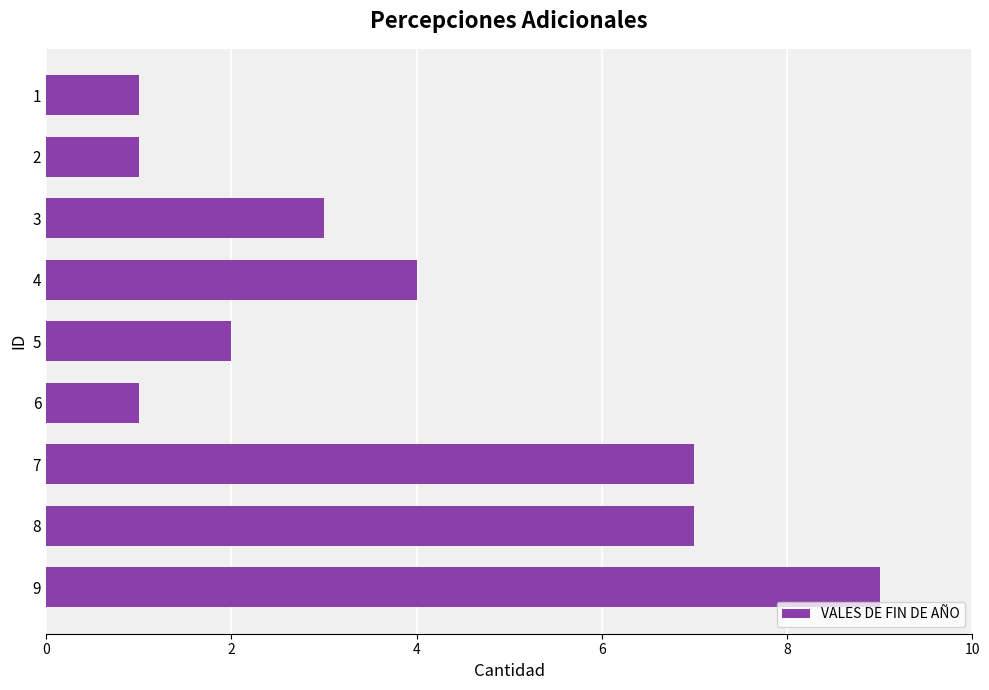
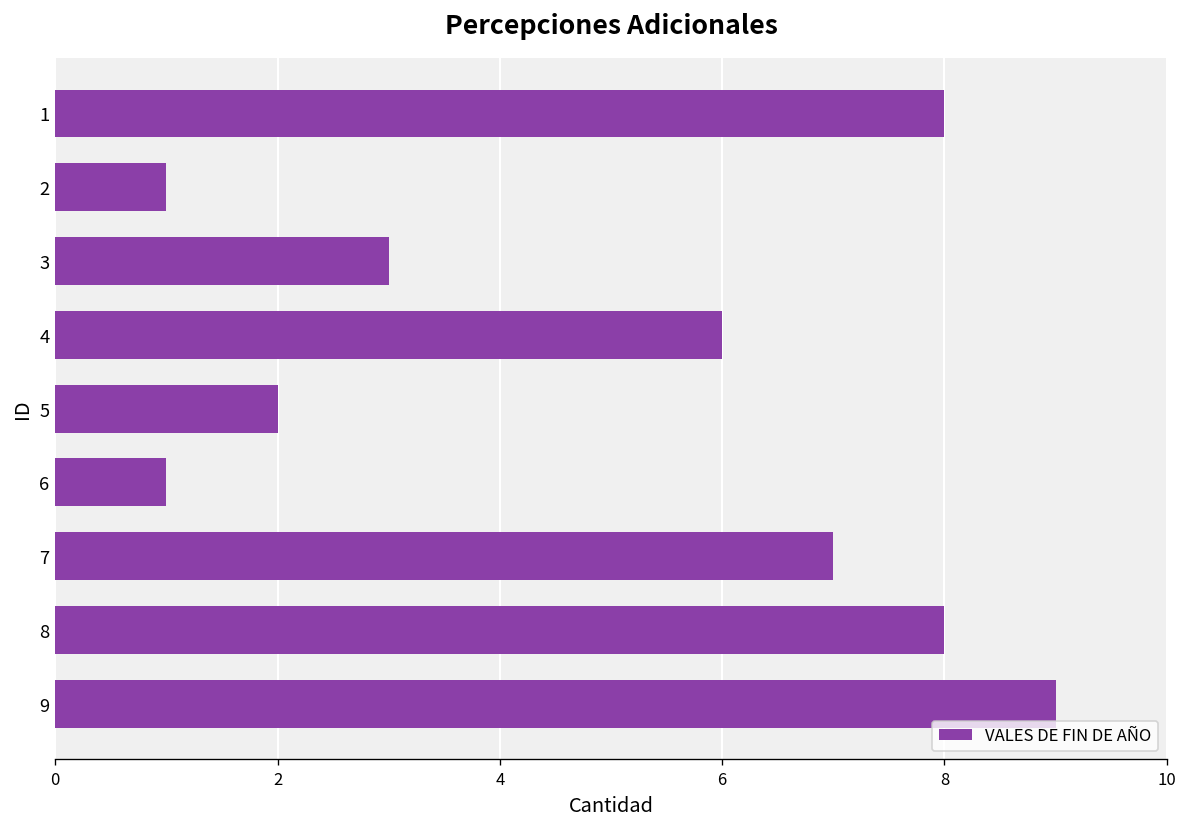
  {
-   "1": 1,
+   "1": 8,
    "2": 1,
    "3": 3,
-   "4": 4,
+   "4": 6,
    "5": 2,
    "6": 1,
    "7": 7,
-   "8": 7,
+   "8": 8,
    "9": 9
  }
